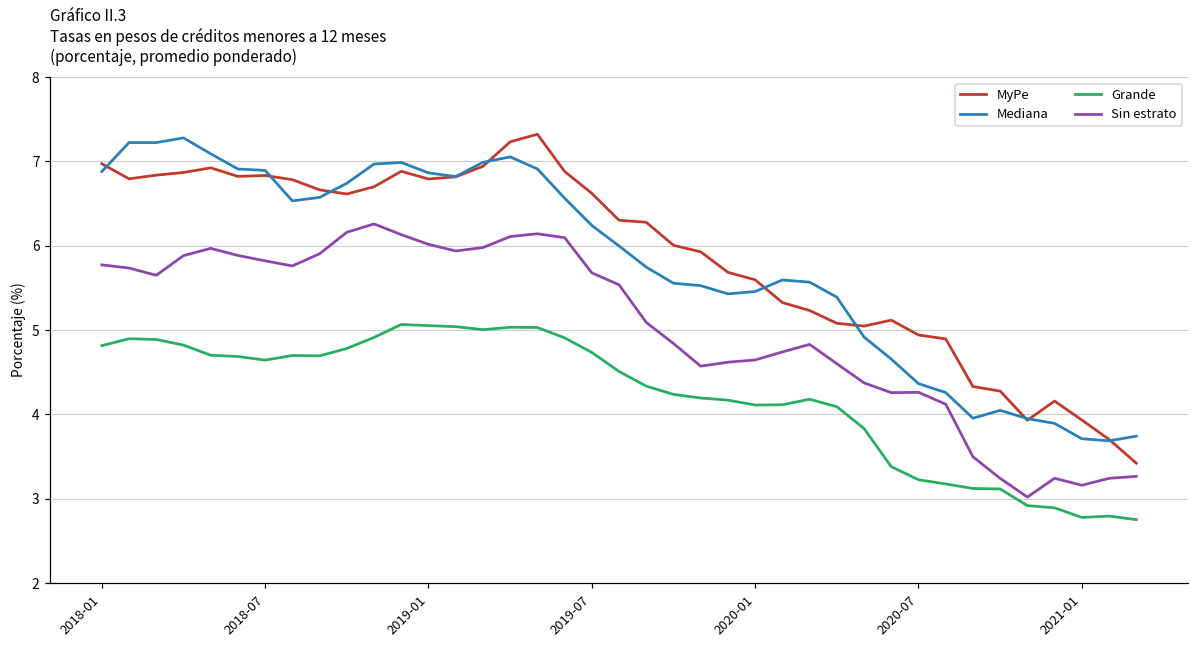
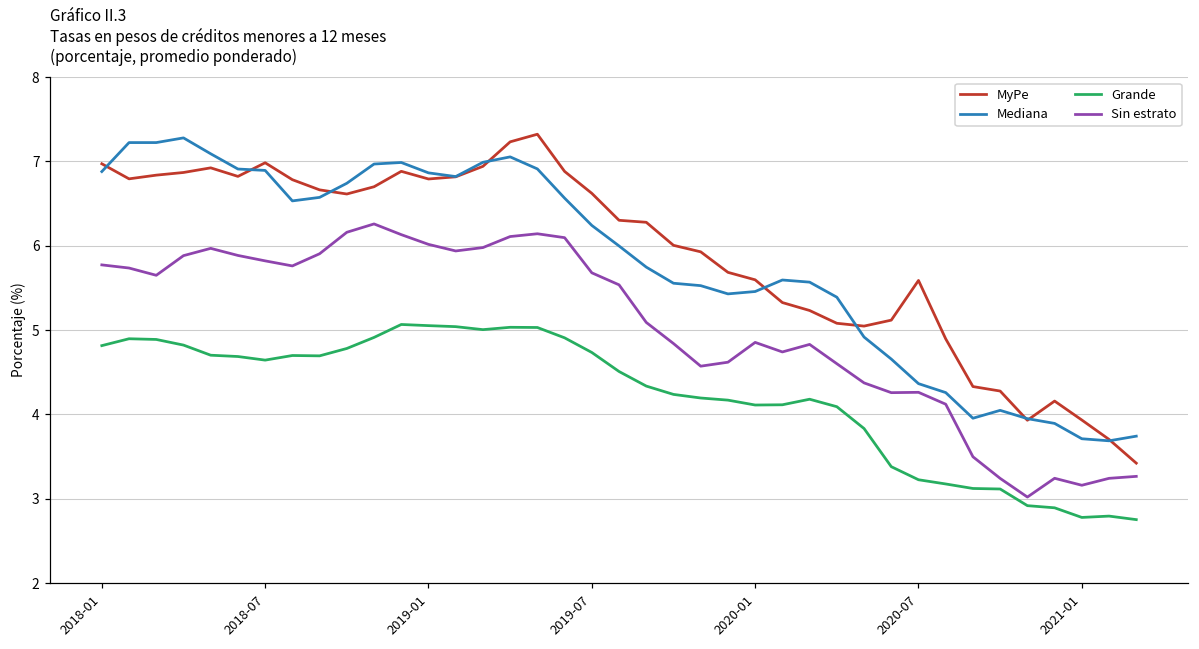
  {
    "MyPe": {
      "2018-01": 7.0,
-     "2018-07": 6.8,
+     "2018-07": 7.0,
      "2019-01": 6.8,
      "2019-07": 6.6,
      "2020-01": 5.6,
-     "2020-07": 4.9,
+     "2020-07": 5.6,
      "2021-01": 3.9
    },
    "Mediana": {
      "2018-01": 6.9,
      "2018-07": 6.9,
      "2019-01": 6.9,
      "2019-07": 6.2,
      "2020-01": 5.5,
      "2020-07": 4.4,
      "2021-01": 3.7
    },
    "Grande": {
      "2018-01": 4.8,
      "2018-07": 4.6,
      "2019-01": 5.1,
      "2019-07": 4.7,
      "2020-01": 4.1,
      "2020-07": 3.2,
      "2021-01": 2.8
    },
    "Sin estrato": {
      "2018-01": 5.8,
      "2018-07": 5.8,
      "2019-01": 6.0,
      "2019-07": 5.7,
-     "2020-01": 4.6,
+     "2020-01": 4.9,
      "2020-07": 4.3,
      "2021-01": 3.2
    }
  }
